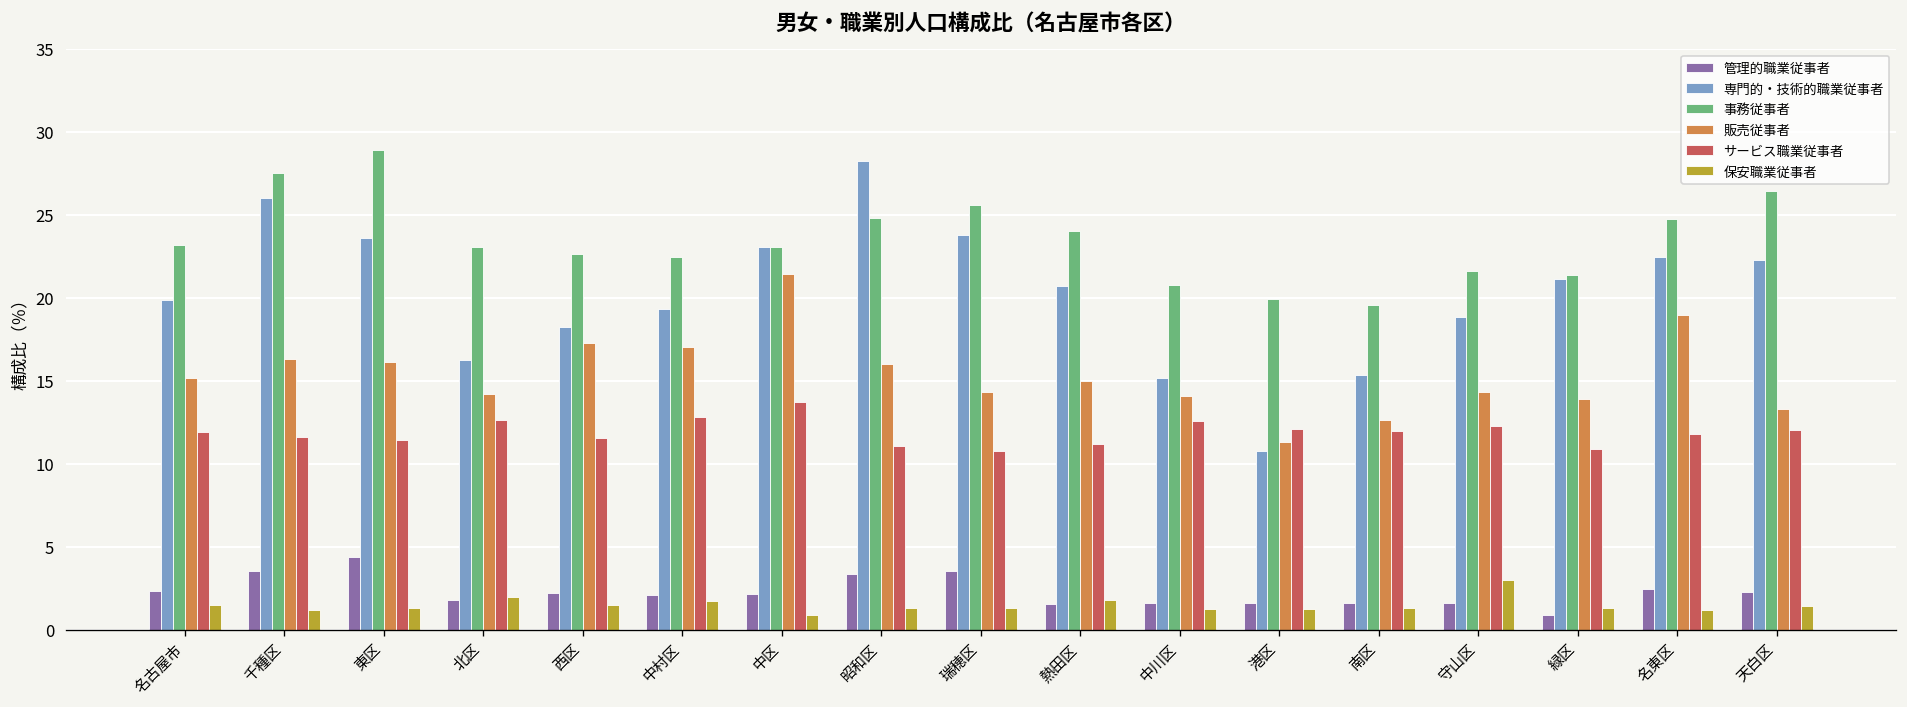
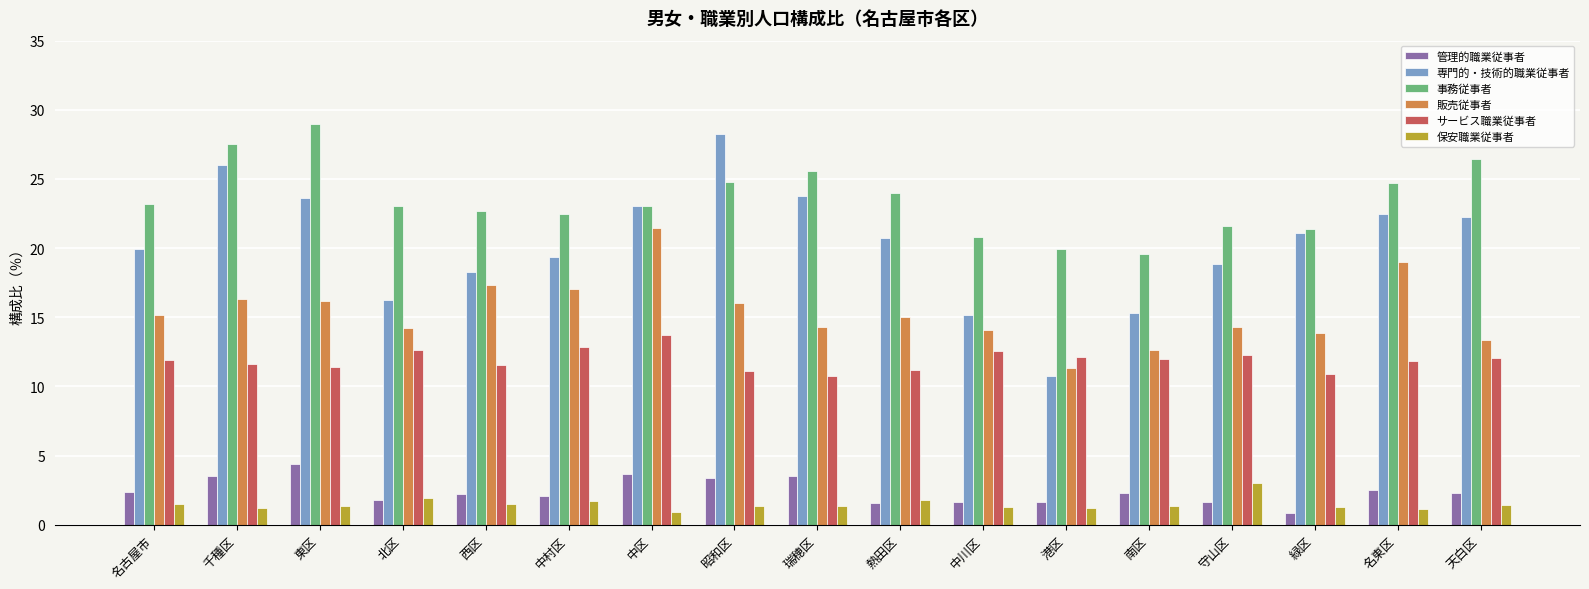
  {
    "管理的職業従事者": {
      "名古屋市": 2.3,
      "千種区": 3.6,
      "東区": 4.4,
      "北区": 1.8,
      "西区": 2.2,
      "中村区": 2.1,
-     "中区": 2.2,
+     "中区": 3.7,
      "昭和区": 3.4,
      "瑞穂区": 3.5,
      "熱田区": 1.6,
      "中川区": 1.6,
      "港区": 1.6,
-     "南区": 1.6,
+     "南区": 2.3,
      "守山区": 1.6,
      "緑区": 0.9,
      "名東区": 2.5,
      "天白区": 2.3
    },
    "専門的・技術的職業従事者": {
      "名古屋市": 19.9,
      "千種区": 26.0,
      "東区": 23.6,
      "北区": 16.3,
      "西区": 18.2,
      "中村区": 19.4,
      "中区": 23.1,
      "昭和区": 28.2,
      "瑞穂区": 23.8,
      "熱田区": 20.7,
      "中川区": 15.2,
      "港区": 10.8,
      "南区": 15.3,
      "守山区": 18.8,
      "緑区": 21.1,
      "名東区": 22.5,
      "天白区": 22.3
    },
    "事務従事者": {
      "名古屋市": 23.2,
      "千種区": 27.5,
      "東区": 28.9,
      "北区": 23.0,
      "西区": 22.7,
      "中村区": 22.5,
      "中区": 23.1,
      "昭和区": 24.8,
      "瑞穂区": 25.6,
      "熱田区": 24.0,
      "中川区": 20.8,
      "港区": 20.0,
      "南区": 19.6,
      "守山区": 21.6,
      "緑区": 21.4,
      "名東区": 24.7,
      "天白区": 26.5
    }
  }
